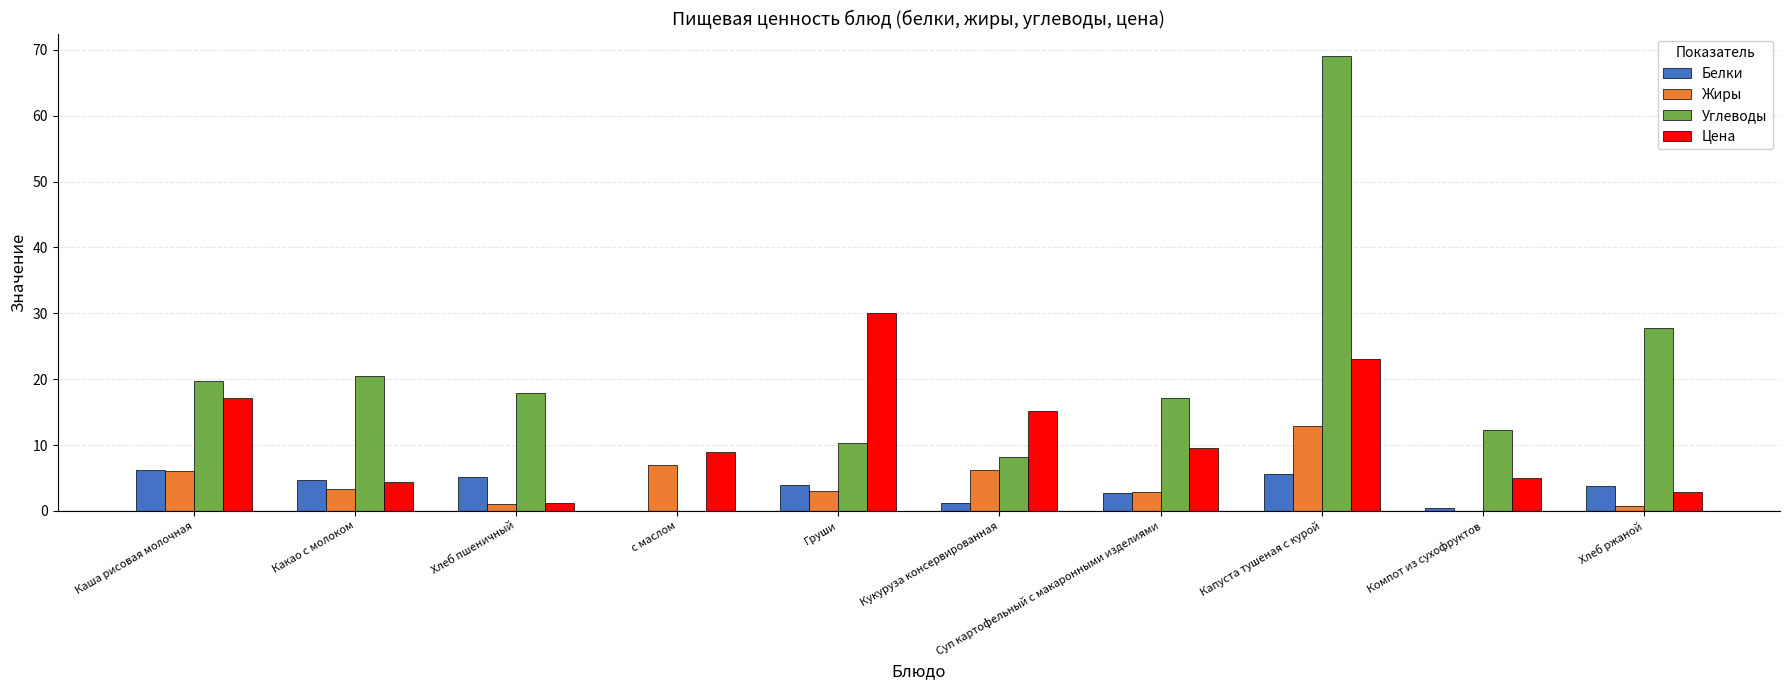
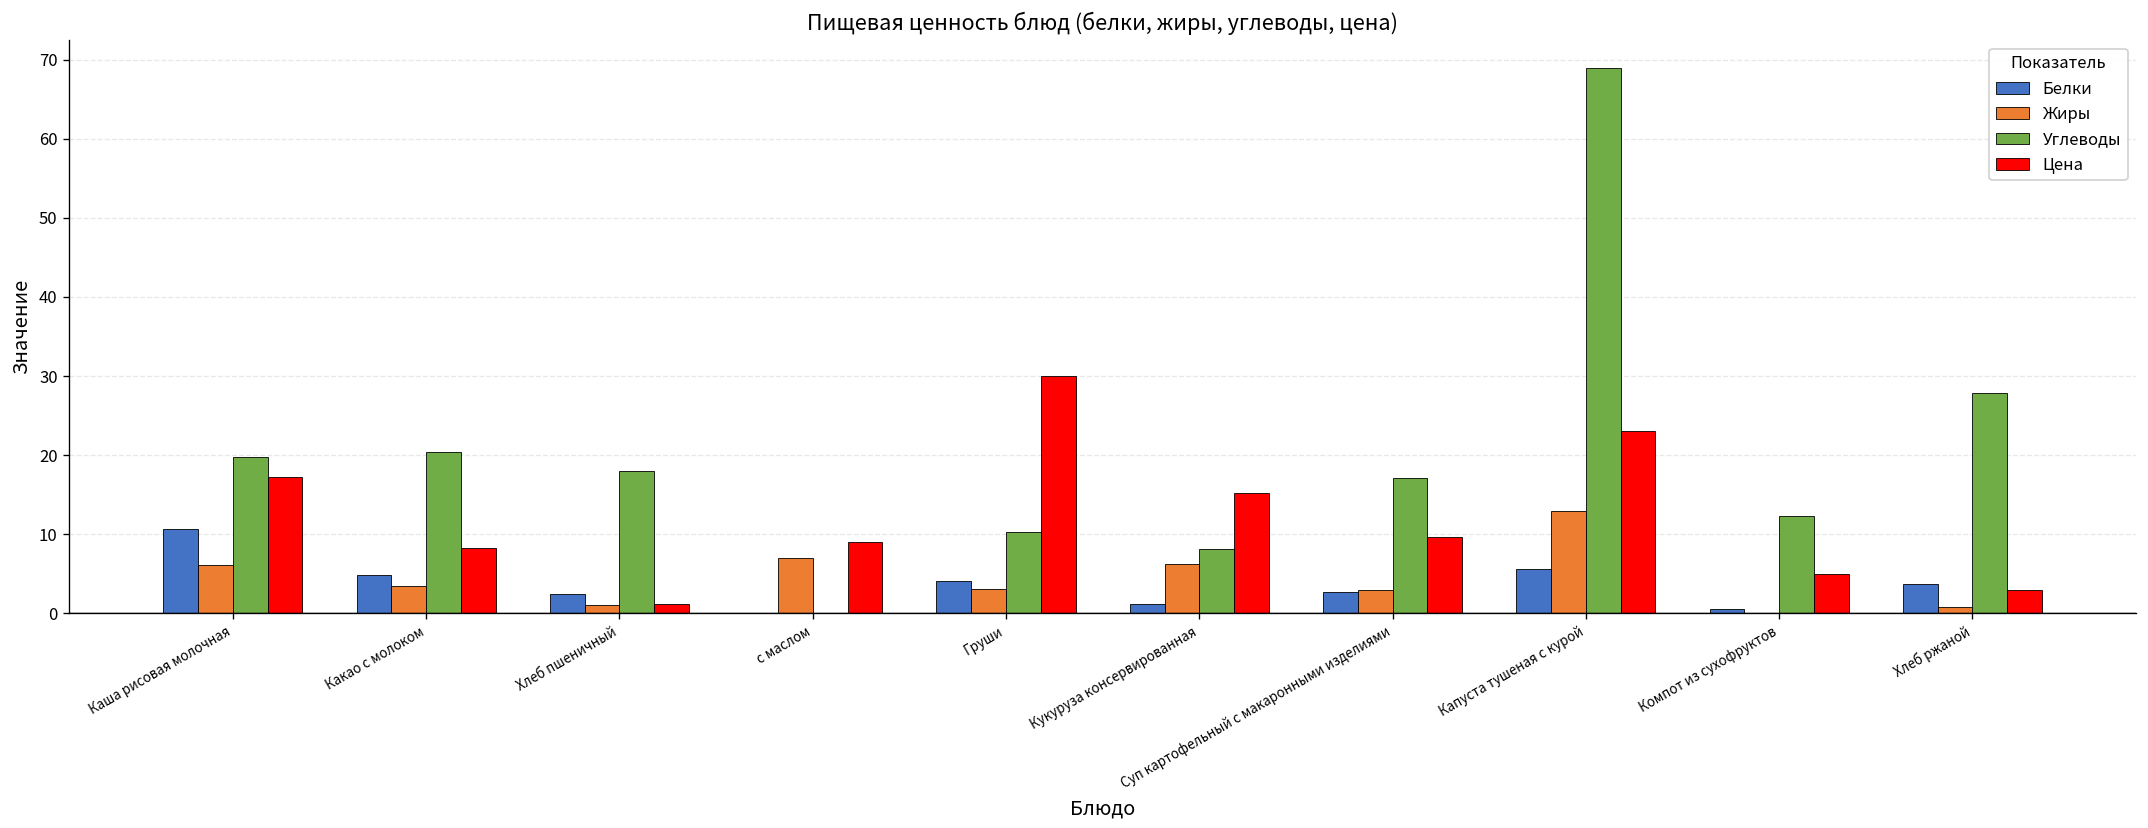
  {
    "Белки": {
-     "Каша рисовая молочная": 6,
+     "Каша рисовая молочная": 11,
      "Какао с молоком": 5,
-     "Хлеб пшеничный": 5,
+     "Хлеб пшеничный": 2,
      "Груши": 4,
      "Кукуруза консервированная": 1,
      "Суп картофельный с макаронными изделиями": 3,
      "Капуста тушеная с курой": 6,
      "Компот из сухофруктов": 1,
      "Хлеб ржаной": 4
    },
    "Жиры": {
      "Каша рисовая молочная": 6,
      "Какао с молоком": 3,
      "Хлеб пшеничный": 1,
      "с маслом": 7,
      "Груши": 3,
      "Кукуруза консервированная": 6,
      "Суп картофельный с макаронными изделиями": 3,
      "Капуста тушеная с курой": 13,
      "Компот из сухофруктов": 0,
      "Хлеб ржаной": 1
    },
    "Углеводы": {
      "Каша рисовая молочная": 20,
      "Какао с молоком": 20,
      "Хлеб пшеничный": 18,
      "Груши": 10,
      "Кукуруза консервированная": 8,
      "Суп картофельный с макаронными изделиями": 17,
      "Капуста тушеная с курой": 69,
      "Компот из сухофруктов": 12,
      "Хлеб ржаной": 28
    },
    "Цена": {
      "Каша рисовая молочная": 17,
-     "Какао с молоком": 4,
+     "Какао с молоком": 8,
      "Хлеб пшеничный": 1,
      "с маслом": 9,
      "Груши": 30,
      "Кукуруза консервированная": 15,
      "Суп картофельный с макаронными изделиями": 10,
      "Капуста тушеная с курой": 23,
      "Компот из сухофруктов": 5,
      "Хлеб ржаной": 3
    }
  }
